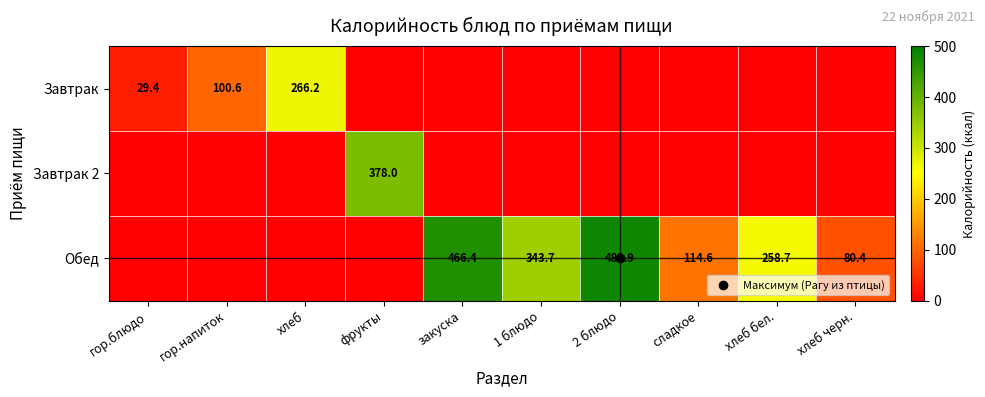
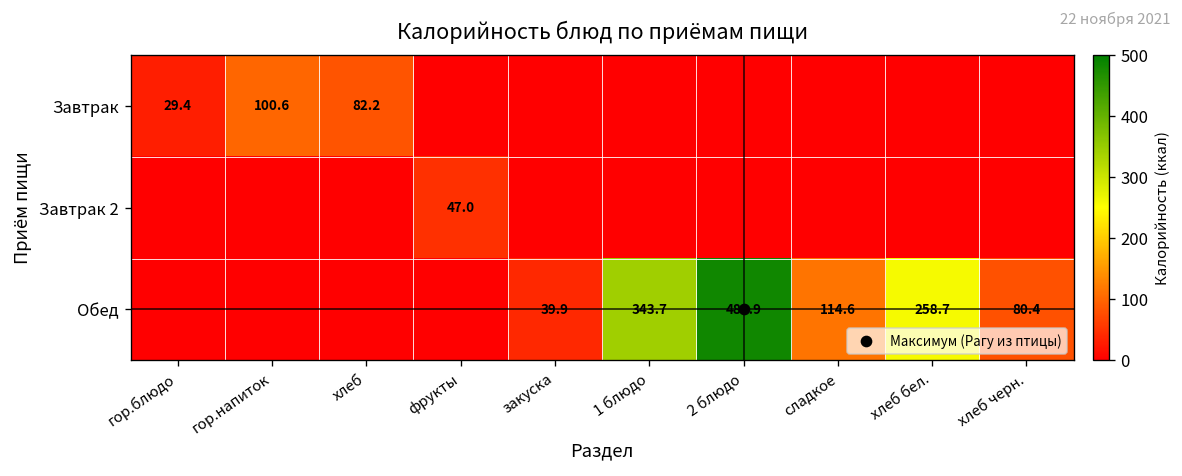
  {
    "Завтрак": {
      "гор.блюдо": 29.4,
      "гор.напиток": 100.6,
-     "хлеб": 266.2
+     "хлеб": 82.2
    },
    "Завтрак 2": {
-     "фрукты": 378.0
+     "фрукты": 47.0
    },
    "Обед": {
-     "закуска": 466.4,
+     "закуска": 39.9,
      "1 блюдо": 343.7,
      "сладкое": 114.6,
      "хлеб бел.": 258.7,
      "хлеб черн.": 80.4
    }
  }
